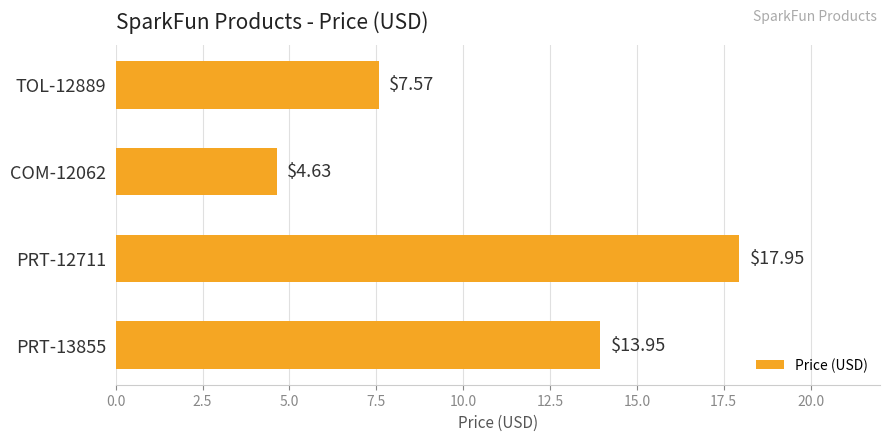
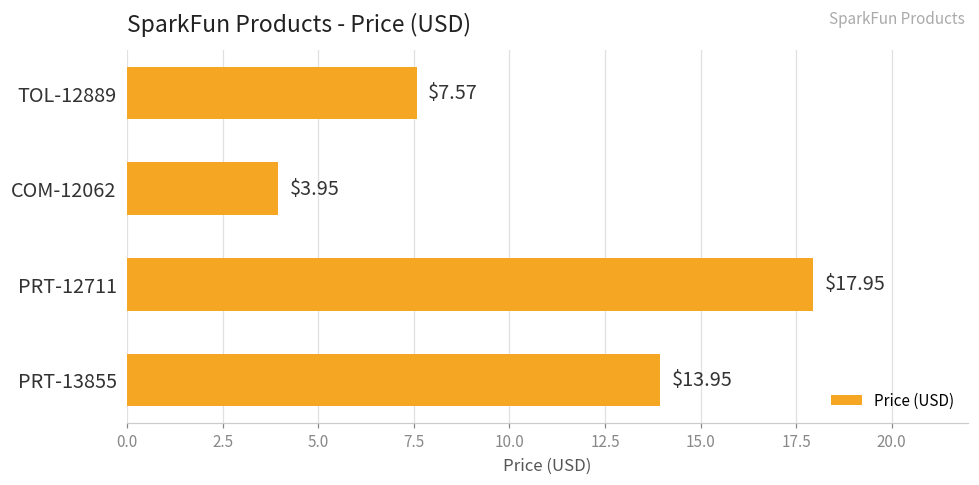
  {
    "TOL-12889": "$7.57",
-   "COM-12062": "$4.63",
+   "COM-12062": "$3.95",
    "PRT-12711": "$17.95",
    "PRT-13855": "$13.95"
  }
